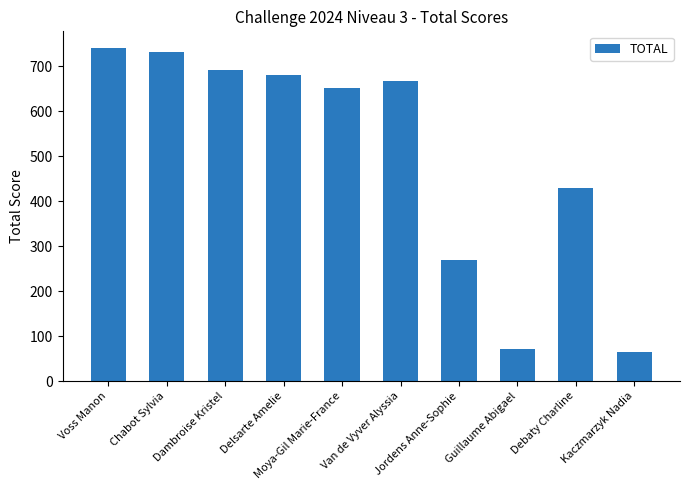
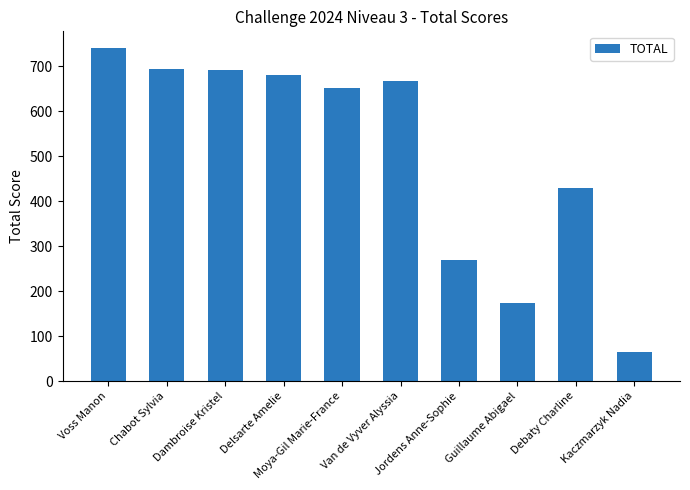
  {
    "Voss Manon": 740,
-   "Chabot Sylvia": 730,
+   "Chabot Sylvia": 690,
    "Dambroise Kristel": 690,
    "Delsarte Amelie": 680,
    "Moya-Gil Marie-France": 650,
    "Van de Vyver Alyssia": 670,
    "Jordens Anne-Sophie": 270,
-   "Guillaume Abigael": 70,
+   "Guillaume Abigael": 170,
    "Debaty Charline": 430,
    "Kaczmarzyk Nadia": 60
  }
